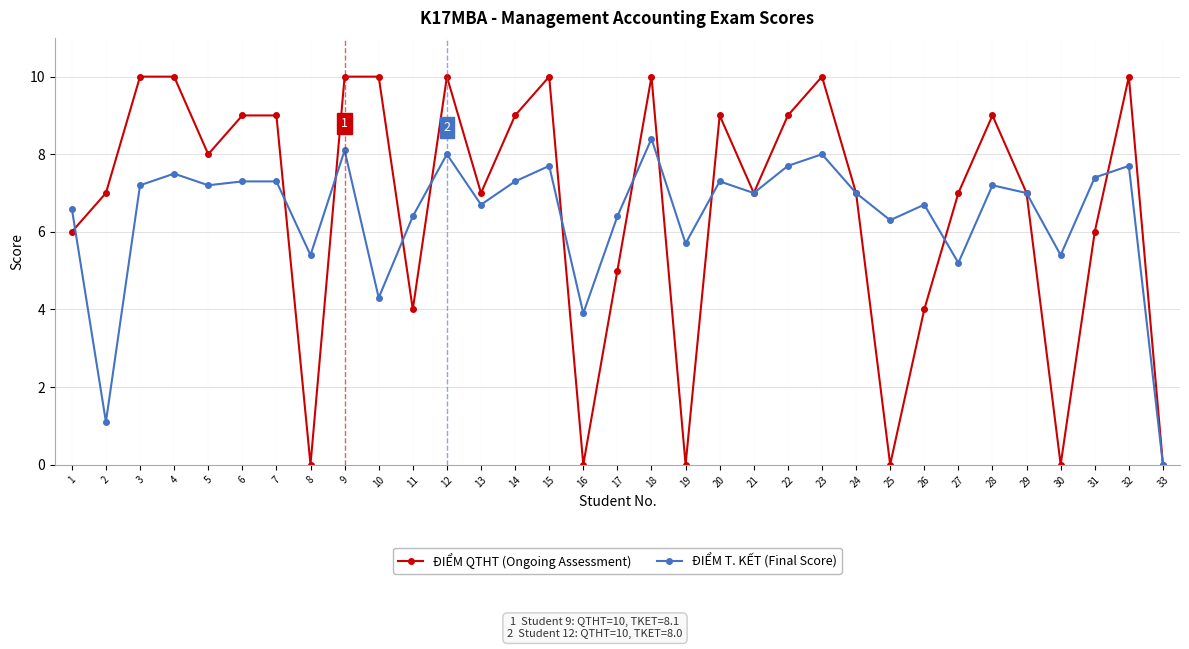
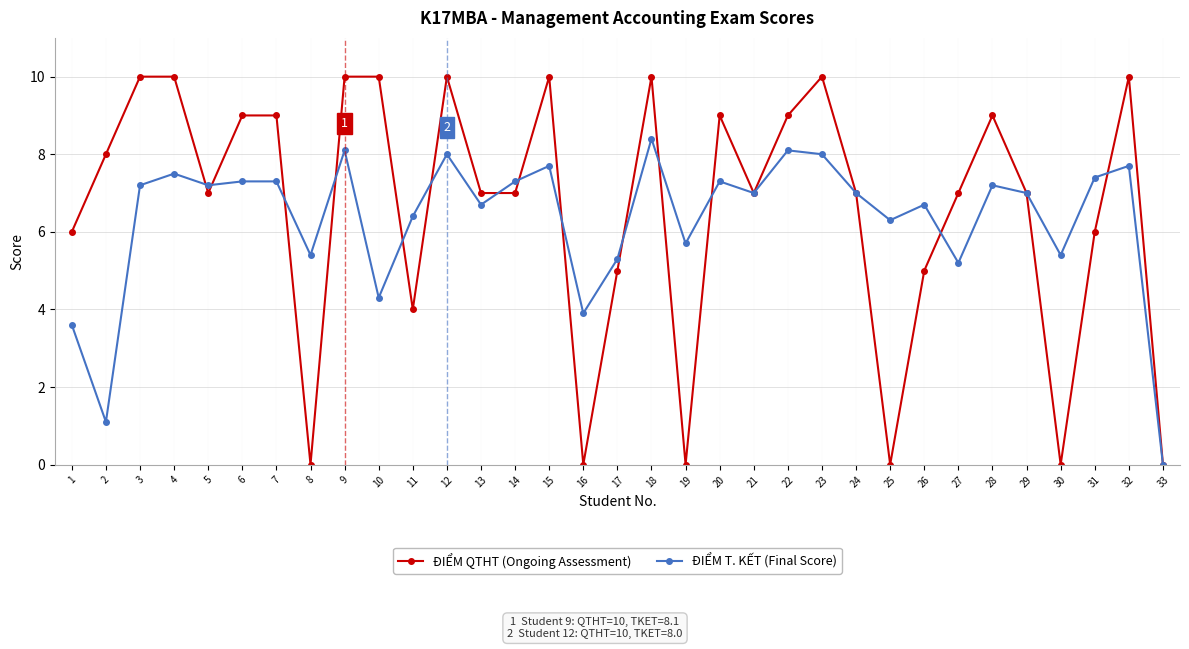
  {
    "ĐIỂM QTHT (Ongoing Assessment)": {
      "1": 6,
-     "2": 7,
+     "2": 8,
      "3": 10,
      "4": 10,
-     "5": 8,
+     "5": 7,
      "6": 9,
      "7": 9,
      "8": 0,
      "9": 10,
      "10": 10,
      "11": 4,
      "12": 10,
      "13": 7,
-     "14": 9,
+     "14": 7,
      "15": 10,
      "16": 0,
      "17": 5,
      "18": 10,
      "19": 0,
      "20": 9,
      "22": 9,
      "23": 10,
      "25": 0,
-     "26": 4,
+     "26": 5,
      "27": 7,
      "28": 9,
      "30": 0,
      "31": 6,
      "32": 10
    },
    "ĐIỂM T. KẾT (Final Score)": {
-     "1": 6.6,
+     "1": 3.6,
      "2": 1.1,
      "3": 7.2,
      "4": 7.5,
      "5": 7.2,
      "6": 7.3,
      "7": 7.3,
      "8": 5.4,
      "10": 4.3,
      "11": 6.4,
      "13": 6.7,
      "14": 7.3,
      "15": 7.7,
      "16": 3.9,
-     "17": 6.4,
+     "17": 5.3,
      "18": 8.4,
      "19": 5.7,
      "20": 7.3,
-     "22": 7.7,
+     "22": 8.1,
      "23": 8.0,
      "25": 6.3,
      "26": 6.7,
      "27": 5.2,
      "28": 7.2,
      "30": 5.4,
      "31": 7.4,
      "32": 7.7
    }
  }
